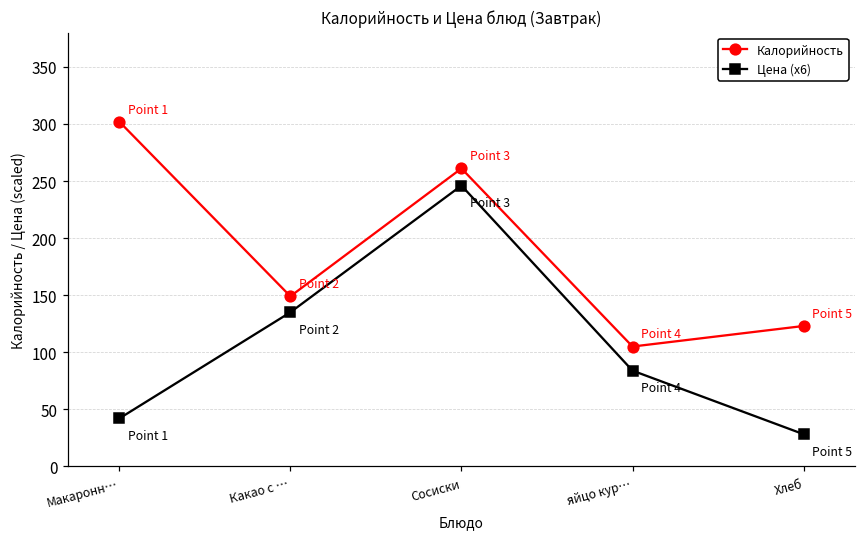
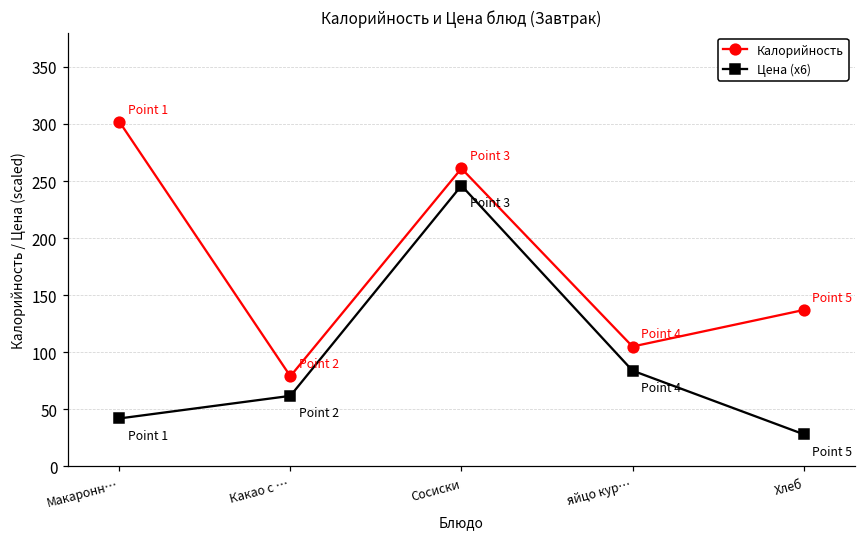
  {
    "Калорийность": {
-     "Какао с …": 149,
-     "Хлеб": 123
+     "Какао с …": 79,
+     "Хлеб": 137
    },
    "Цена (x6)": {
-     "Какао с …": 135
+     "Какао с …": 62
    }
  }
